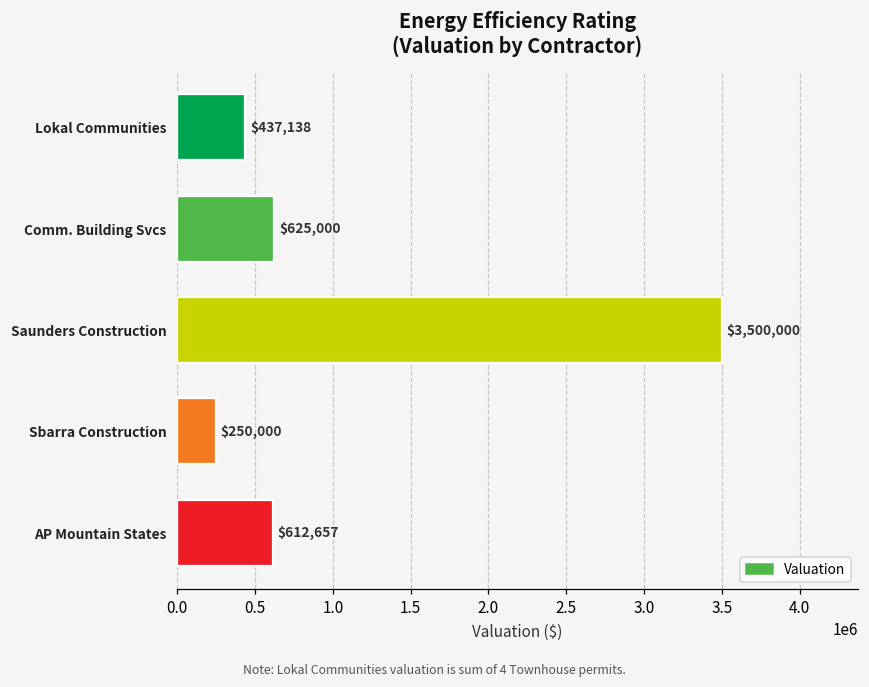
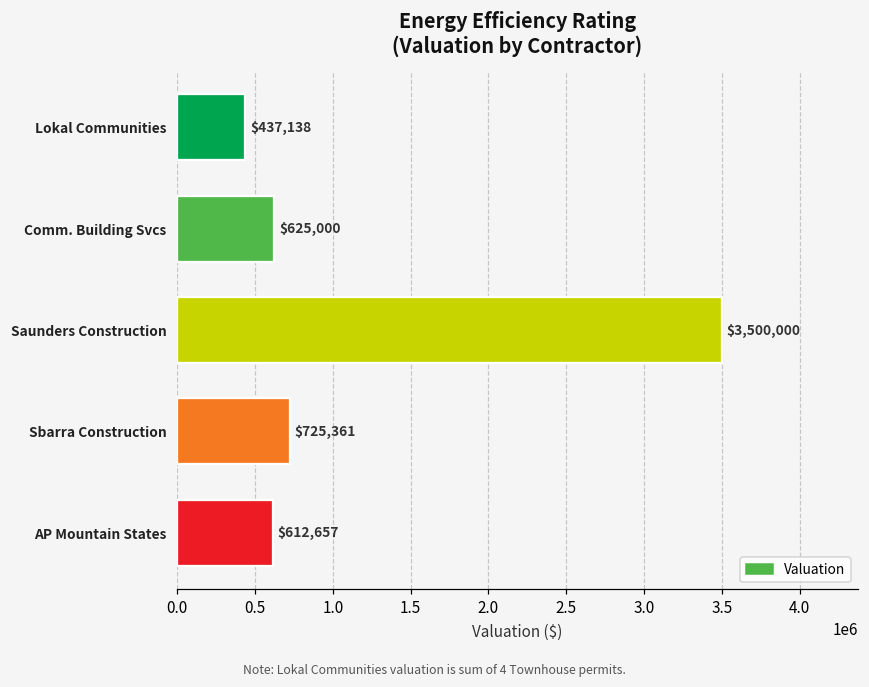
  {
    "Lokal Communities": "$437,138",
    "Comm. Building Svcs": "$625,000",
    "Saunders Construction": "$3,500,000",
-   "Sbarra Construction": "$250,000",
+   "Sbarra Construction": "$725,361",
    "AP Mountain States": "$612,657"
  }
